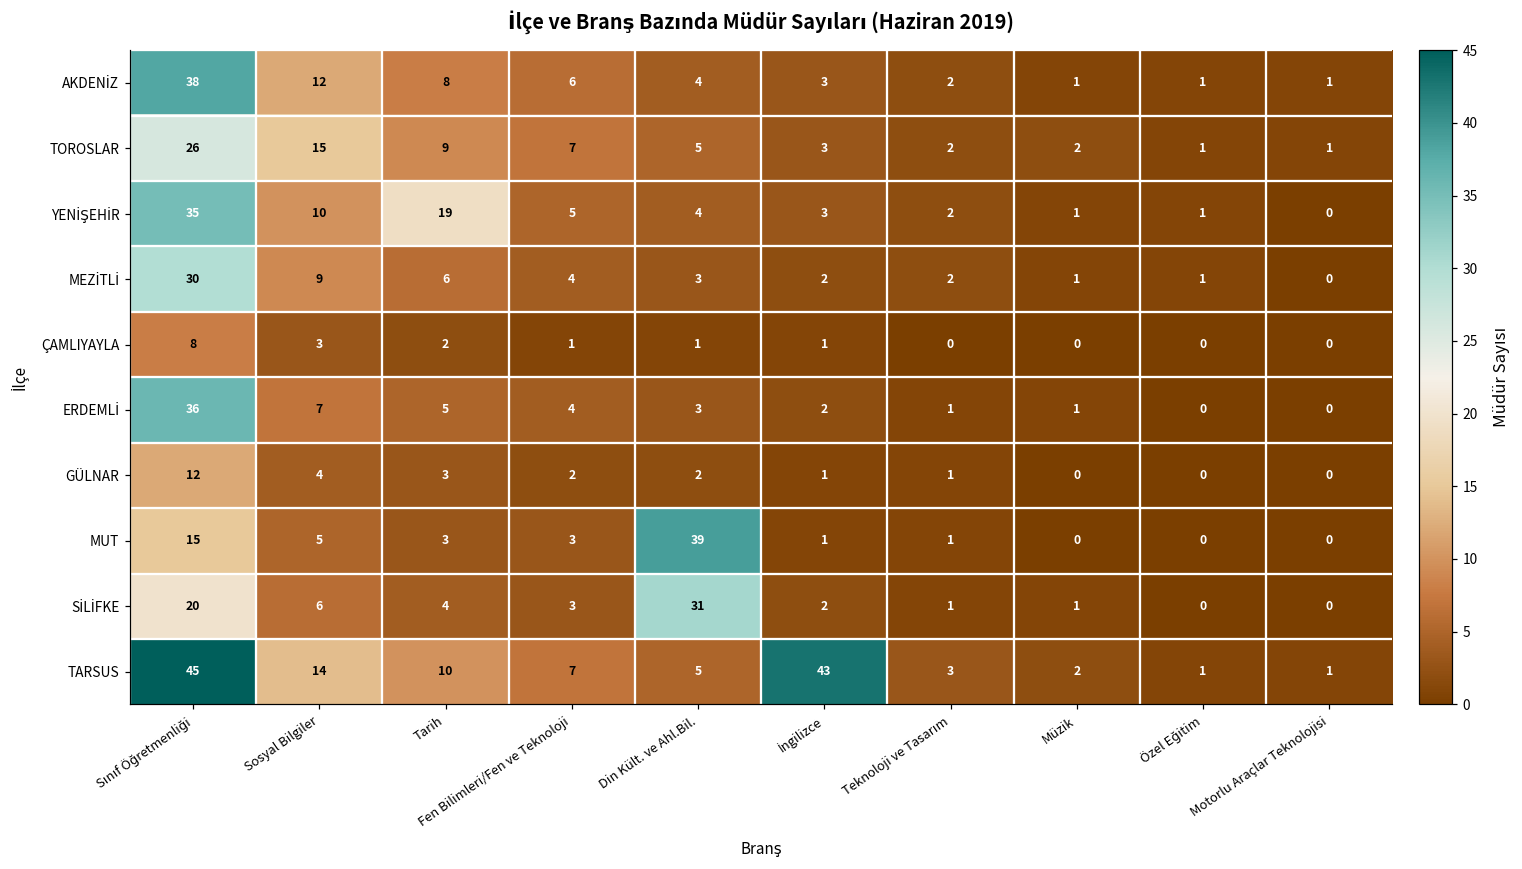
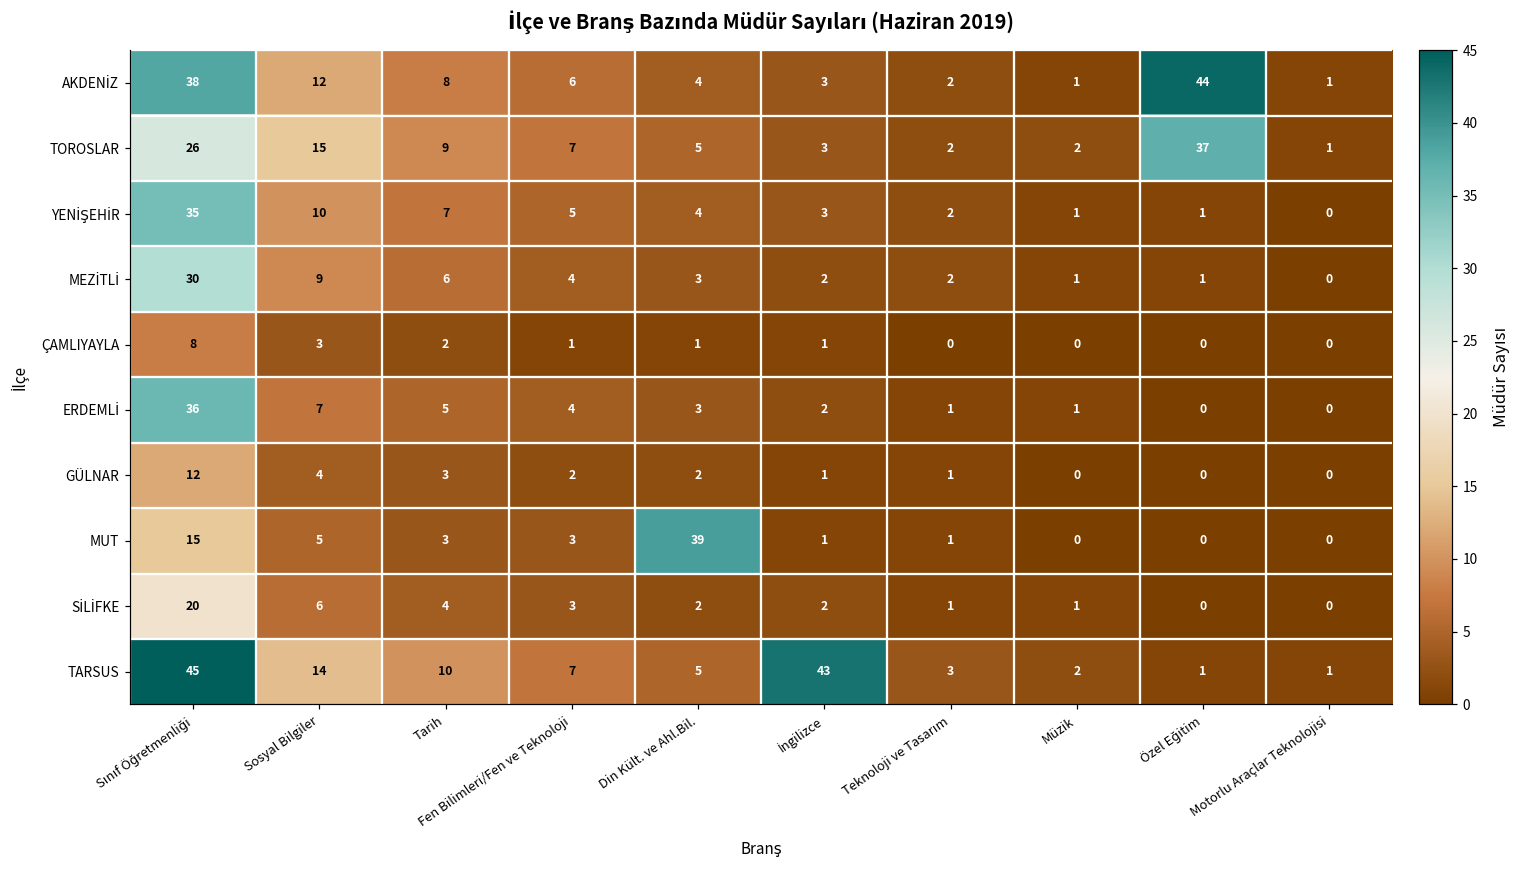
  {
    "AKDENİZ": {
      "Sınıf Öğretmenliği": 38,
      "Sosyal Bilgiler": 12,
      "Tarih": 8,
      "Fen Bilimleri/Fen ve Teknoloji": 6,
      "Din Kült. ve Ahl.Bil.": 4,
      "İngilizce": 3,
      "Teknoloji ve Tasarım": 2,
      "Müzik": 1,
-     "Özel Eğitim": 1,
+     "Özel Eğitim": 44,
      "Motorlu Araçlar Teknolojisi": 1
    },
    "TOROSLAR": {
      "Sınıf Öğretmenliği": 26,
      "Sosyal Bilgiler": 15,
      "Tarih": 9,
      "Fen Bilimleri/Fen ve Teknoloji": 7,
      "Din Kült. ve Ahl.Bil.": 5,
      "İngilizce": 3,
      "Teknoloji ve Tasarım": 2,
      "Müzik": 2,
-     "Özel Eğitim": 1,
+     "Özel Eğitim": 37,
      "Motorlu Araçlar Teknolojisi": 1
    },
    "YENİŞEHİR": {
      "Sınıf Öğretmenliği": 35,
      "Sosyal Bilgiler": 10,
-     "Tarih": 19,
+     "Tarih": 7,
      "Fen Bilimleri/Fen ve Teknoloji": 5,
      "Din Kült. ve Ahl.Bil.": 4,
      "İngilizce": 3,
      "Teknoloji ve Tasarım": 2,
      "Müzik": 1,
      "Özel Eğitim": 1,
      "Motorlu Araçlar Teknolojisi": 0
    },
    "MEZİTLİ": {
      "Sınıf Öğretmenliği": 30,
      "Sosyal Bilgiler": 9,
      "Tarih": 6,
      "Fen Bilimleri/Fen ve Teknoloji": 4,
      "Din Kült. ve Ahl.Bil.": 3,
      "İngilizce": 2,
      "Teknoloji ve Tasarım": 2,
      "Müzik": 1,
      "Özel Eğitim": 1,
      "Motorlu Araçlar Teknolojisi": 0
    },
    "ÇAMLIYAYLA": {
      "Sınıf Öğretmenliği": 8,
      "Sosyal Bilgiler": 3,
      "Tarih": 2,
      "Fen Bilimleri/Fen ve Teknoloji": 1,
      "Din Kült. ve Ahl.Bil.": 1,
      "İngilizce": 1,
      "Teknoloji ve Tasarım": 0,
      "Müzik": 0,
      "Özel Eğitim": 0,
      "Motorlu Araçlar Teknolojisi": 0
    },
    "ERDEMLİ": {
      "Sınıf Öğretmenliği": 36,
      "Sosyal Bilgiler": 7,
      "Tarih": 5,
      "Fen Bilimleri/Fen ve Teknoloji": 4,
      "Din Kült. ve Ahl.Bil.": 3,
      "İngilizce": 2,
      "Teknoloji ve Tasarım": 1,
      "Müzik": 1,
      "Özel Eğitim": 0,
      "Motorlu Araçlar Teknolojisi": 0
    },
    "GÜLNAR": {
      "Sınıf Öğretmenliği": 12,
      "Sosyal Bilgiler": 4,
      "Tarih": 3,
      "Fen Bilimleri/Fen ve Teknoloji": 2,
      "Din Kült. ve Ahl.Bil.": 2,
      "İngilizce": 1,
      "Teknoloji ve Tasarım": 1,
      "Müzik": 0,
      "Özel Eğitim": 0,
      "Motorlu Araçlar Teknolojisi": 0
    },
    "MUT": {
      "Sınıf Öğretmenliği": 15,
      "Sosyal Bilgiler": 5,
      "Tarih": 3,
      "Fen Bilimleri/Fen ve Teknoloji": 3,
      "Din Kült. ve Ahl.Bil.": 39,
      "İngilizce": 1,
      "Teknoloji ve Tasarım": 1,
      "Müzik": 0,
      "Özel Eğitim": 0,
      "Motorlu Araçlar Teknolojisi": 0
    },
    "SİLİFKE": {
      "Sınıf Öğretmenliği": 20,
      "Sosyal Bilgiler": 6,
      "Tarih": 4,
      "Fen Bilimleri/Fen ve Teknoloji": 3,
-     "Din Kült. ve Ahl.Bil.": 31,
+     "Din Kült. ve Ahl.Bil.": 2,
      "İngilizce": 2,
      "Teknoloji ve Tasarım": 1,
      "Müzik": 1,
      "Özel Eğitim": 0,
      "Motorlu Araçlar Teknolojisi": 0
    },
    "TARSUS": {
      "Sınıf Öğretmenliği": 45,
      "Sosyal Bilgiler": 14,
      "Tarih": 10,
      "Fen Bilimleri/Fen ve Teknoloji": 7,
      "Din Kült. ve Ahl.Bil.": 5,
      "İngilizce": 43,
      "Teknoloji ve Tasarım": 3,
      "Müzik": 2,
      "Özel Eğitim": 1,
      "Motorlu Araçlar Teknolojisi": 1
    }
  }
